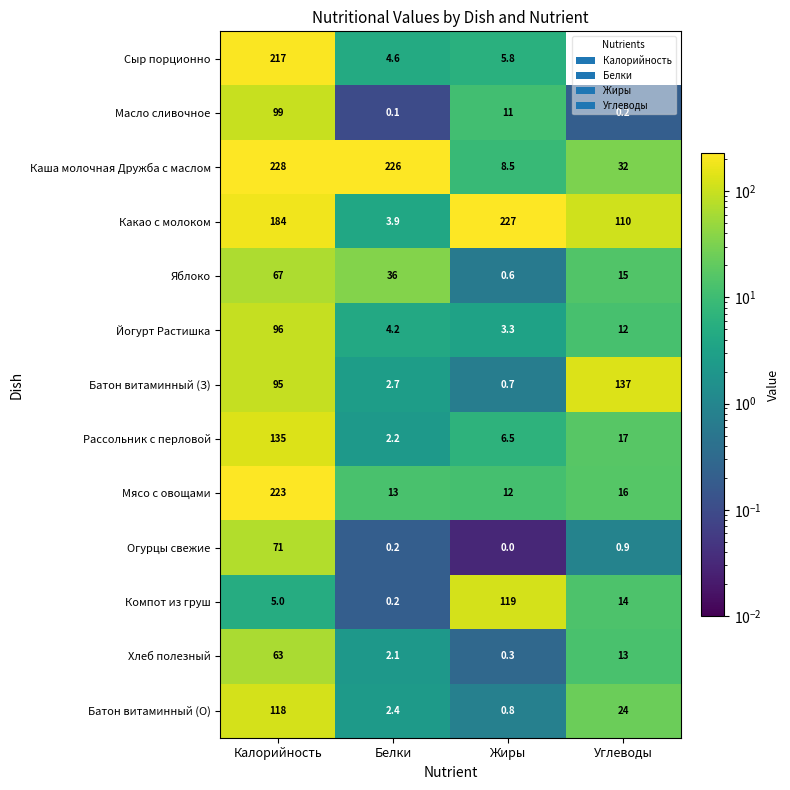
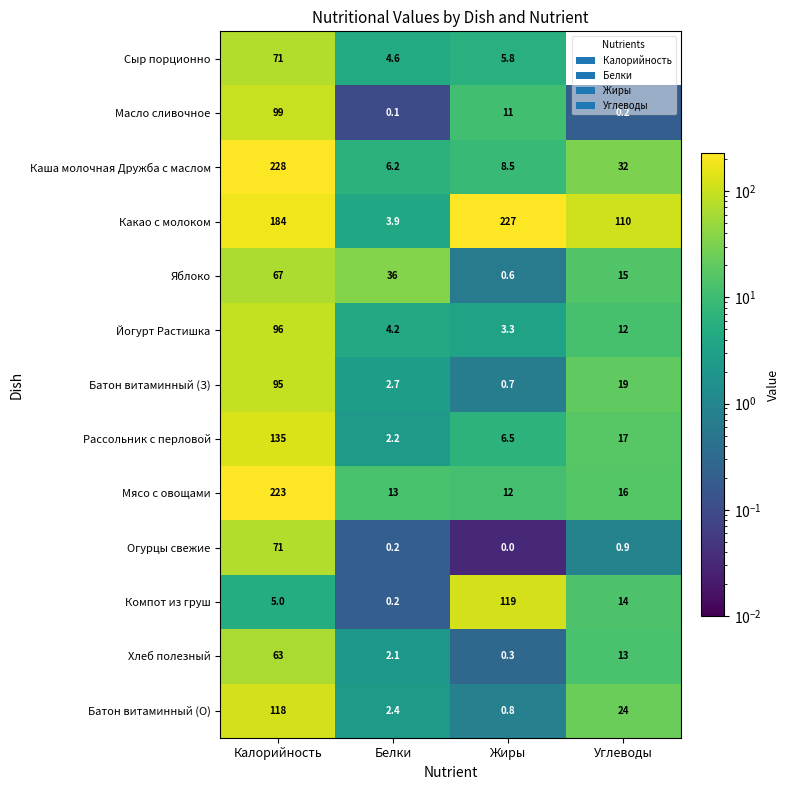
  {
    "Сыр порционно": {
-     "Калорийность": 217,
+     "Калорийность": 71,
      "Белки": 4.6,
      "Жиры": 5.8
    },
    "Масло сливочное": {
      "Калорийность": 99,
      "Белки": 0.1,
      "Жиры": 11
    },
    "Каша молочная Дружба с маслом": {
      "Калорийность": 228,
-     "Белки": 226,
+     "Белки": 6.2,
      "Жиры": 8.5,
      "Углеводы": 32
    },
    "Какао с молоком": {
      "Калорийность": 184,
      "Белки": 3.9,
      "Жиры": 227,
      "Углеводы": 110
    },
    "Яблоко": {
      "Калорийность": 67,
      "Белки": 36,
      "Жиры": 0.6,
      "Углеводы": 15
    },
    "Йогурт Растишка": {
      "Калорийность": 96,
      "Белки": 4.2,
      "Жиры": 3.3,
      "Углеводы": 12
    },
    "Батон витаминный (З)": {
      "Калорийность": 95,
      "Белки": 2.7,
      "Жиры": 0.7,
-     "Углеводы": 137
+     "Углеводы": 19
    },
    "Рассольник с перловой": {
      "Калорийность": 135,
      "Белки": 2.2,
      "Жиры": 6.5,
      "Углеводы": 17
    },
    "Мясо с овощами": {
      "Калорийность": 223,
      "Белки": 13,
      "Жиры": 12,
      "Углеводы": 16
    },
    "Огурцы свежие": {
      "Калорийность": 71,
      "Белки": 0.2,
      "Жиры": 0.0,
      "Углеводы": 0.9
    },
    "Компот из груш": {
      "Калорийность": 5.0,
      "Белки": 0.2,
      "Жиры": 119,
      "Углеводы": 14
    },
    "Хлеб полезный": {
      "Калорийность": 63,
      "Белки": 2.1,
      "Жиры": 0.3,
      "Углеводы": 13
    },
    "Батон витаминный (О)": {
      "Калорийность": 118,
      "Белки": 2.4,
      "Жиры": 0.8,
      "Углеводы": 24
    }
  }
